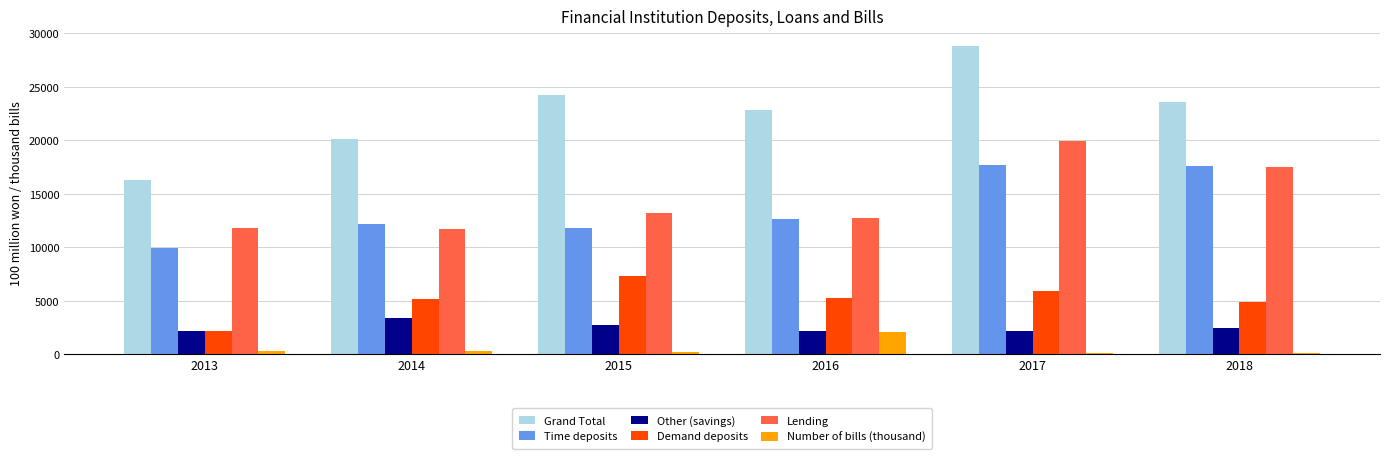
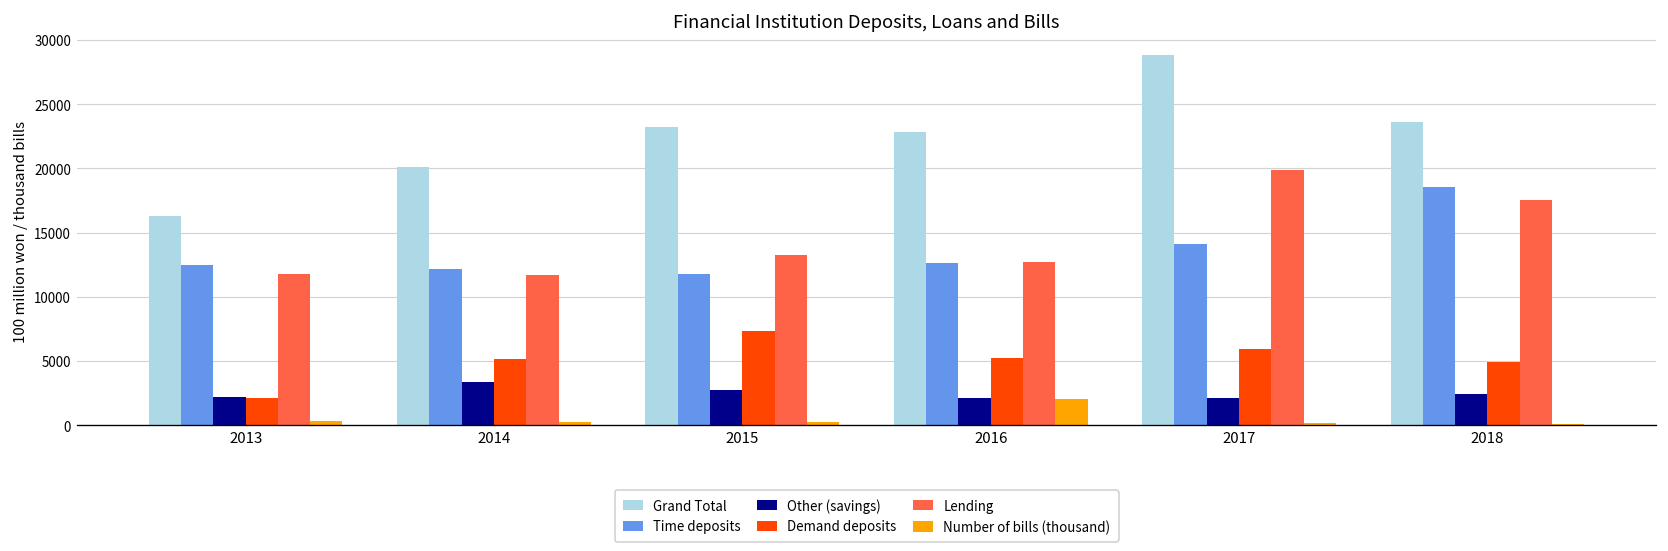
  {
    "Grand Total": {
      "2013": 16300,
      "2014": 20100,
-     "2015": 24200,
+     "2015": 23200,
      "2016": 22900,
      "2017": 28800,
      "2018": 23600
    },
    "Time deposits": {
-     "2013": 9900,
+     "2013": 12500,
      "2014": 12200,
      "2015": 11800,
      "2016": 12700,
-     "2017": 17700,
-     "2018": 17600
+     "2017": 14100,
+     "2018": 18500
    },
    "Other (savings)": {
      "2013": 2200,
      "2014": 3400,
      "2015": 2700,
      "2016": 2100,
      "2017": 2100,
      "2018": 2500
    },
    "Demand deposits": {
      "2013": 2100,
      "2014": 5100,
      "2015": 7300,
      "2016": 5200,
      "2017": 5900,
      "2018": 4900
    },
    "Lending": {
      "2013": 11700,
      "2014": 11700,
      "2015": 13200,
      "2016": 12700,
      "2017": 19900,
      "2018": 17500
    },
    "Number of bills (thousand)": {
      "2013": 300,
      "2014": 300,
      "2016": 2000
    }
  }
